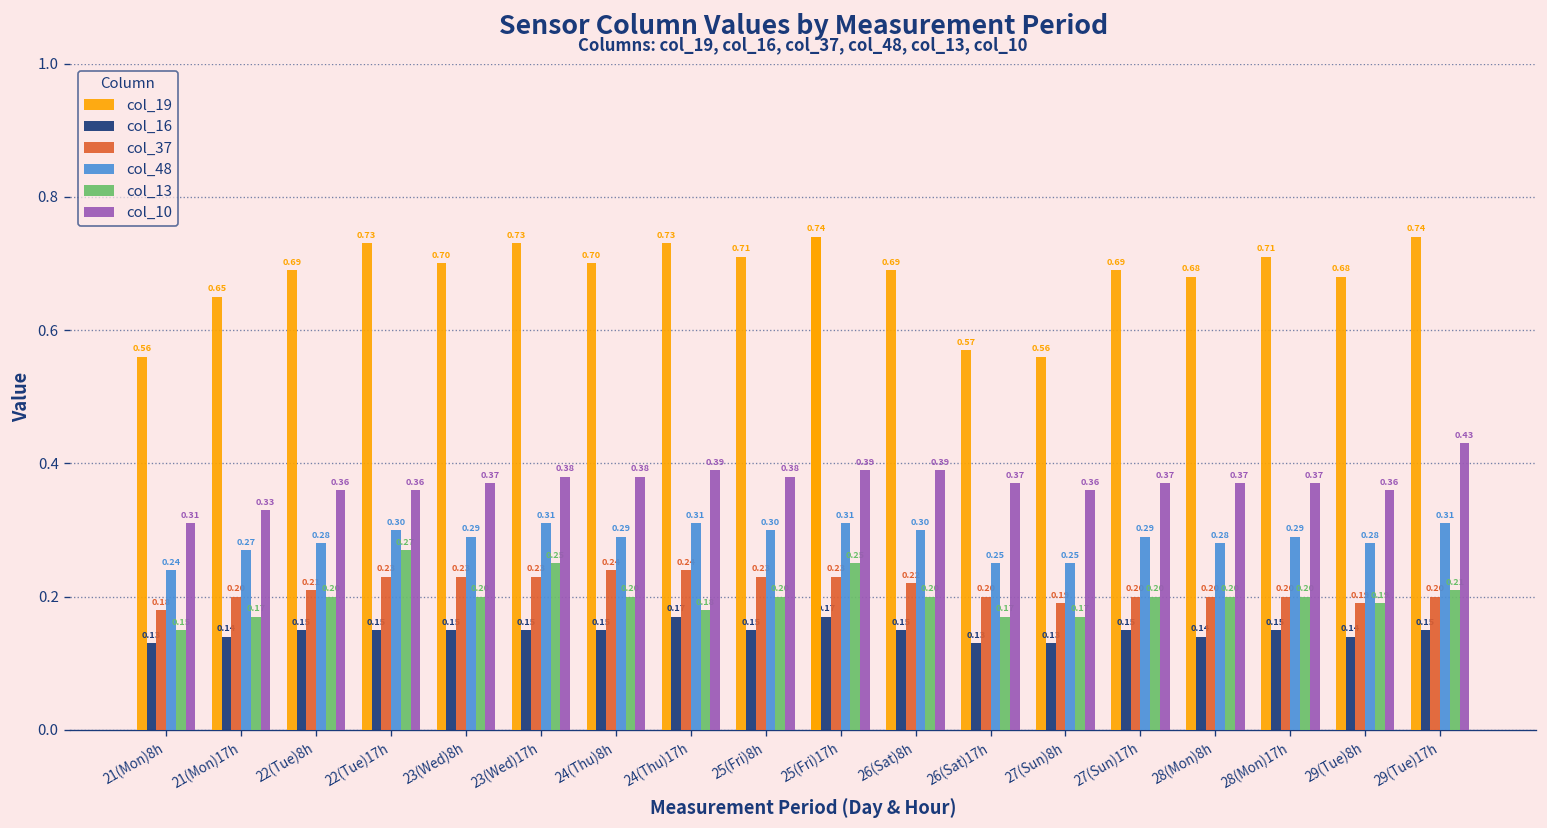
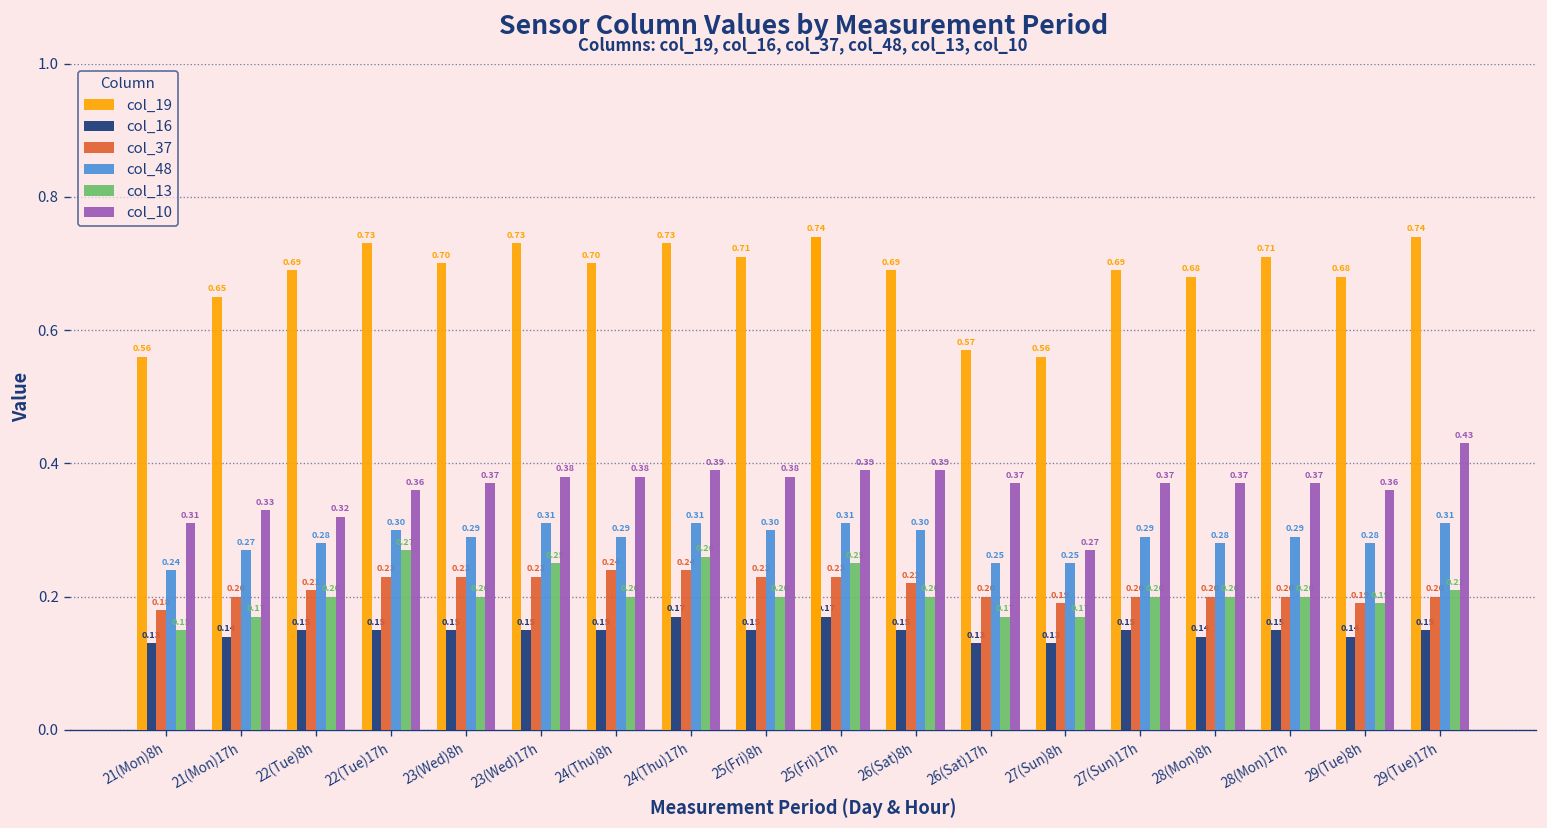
  {
    "col_16": {
      "21(Mon)8h": 0.13,
      "21(Mon)17h": 0.14,
      "22(Tue)8h": 0.15,
      "22(Tue)17h": 0.15,
      "23(Wed)8h": 0.15,
      "23(Wed)17h": 0.15,
      "24(Thu)8h": 0.15,
      "24(Thu)17h": 0.17,
      "25(Fri)8h": 0.15,
      "25(Fri)17h": 0.17,
      "26(Sat)8h": 0.15,
      "26(Sat)17h": 0.13,
      "27(Sun)8h": 0.13,
      "27(Sun)17h": 0.15,
      "28(Mon)8h": 0.14,
      "28(Mon)17h": 0.15,
      "29(Tue)8h": 0.14,
      "29(Tue)17h": 0.15
    },
    "col_37": {
      "21(Mon)8h": 0.18,
      "21(Mon)17h": 0.20,
      "22(Tue)8h": 0.21,
      "22(Tue)17h": 0.23,
      "23(Wed)8h": 0.23,
      "23(Wed)17h": 0.23,
      "24(Thu)8h": 0.24,
      "24(Thu)17h": 0.24,
      "25(Fri)8h": 0.23,
      "25(Fri)17h": 0.23,
      "26(Sat)8h": 0.22,
      "26(Sat)17h": 0.20,
      "27(Sun)8h": 0.19,
      "27(Sun)17h": 0.20,
      "28(Mon)8h": 0.20,
      "28(Mon)17h": 0.20,
      "29(Tue)8h": 0.19,
      "29(Tue)17h": 0.20
    },
    "col_48": {
      "21(Mon)8h": 0.24,
      "21(Mon)17h": 0.27,
      "22(Tue)8h": 0.28,
      "22(Tue)17h": 0.30,
      "23(Wed)8h": 0.29,
      "23(Wed)17h": 0.31,
      "24(Thu)8h": 0.29,
      "24(Thu)17h": 0.31,
      "25(Fri)8h": 0.30,
      "25(Fri)17h": 0.31,
      "26(Sat)8h": 0.30,
      "26(Sat)17h": 0.25,
      "27(Sun)8h": 0.25,
      "27(Sun)17h": 0.29,
      "28(Mon)8h": 0.28,
      "28(Mon)17h": 0.29,
      "29(Tue)8h": 0.28,
      "29(Tue)17h": 0.31
    },
    "col_13": {
      "21(Mon)8h": 0.15,
      "21(Mon)17h": 0.17,
      "22(Tue)8h": 0.20,
      "22(Tue)17h": 0.27,
      "23(Wed)8h": 0.20,
      "23(Wed)17h": 0.25,
      "24(Thu)8h": 0.20,
-     "24(Thu)17h": 0.18,
+     "24(Thu)17h": 0.26,
      "25(Fri)8h": 0.20,
      "25(Fri)17h": 0.25,
      "26(Sat)8h": 0.20,
      "26(Sat)17h": 0.17,
      "27(Sun)8h": 0.17,
      "27(Sun)17h": 0.20,
      "28(Mon)8h": 0.20,
      "28(Mon)17h": 0.20,
      "29(Tue)8h": 0.19,
      "29(Tue)17h": 0.21
    },
    "col_10": {
      "21(Mon)8h": 0.31,
      "21(Mon)17h": 0.33,
-     "22(Tue)8h": 0.36,
+     "22(Tue)8h": 0.32,
      "22(Tue)17h": 0.36,
      "23(Wed)8h": 0.37,
      "23(Wed)17h": 0.38,
      "24(Thu)8h": 0.38,
      "24(Thu)17h": 0.39,
      "25(Fri)8h": 0.38,
      "25(Fri)17h": 0.39,
      "26(Sat)8h": 0.39,
      "26(Sat)17h": 0.37,
-     "27(Sun)8h": 0.36,
+     "27(Sun)8h": 0.27,
      "27(Sun)17h": 0.37,
      "28(Mon)8h": 0.37,
      "28(Mon)17h": 0.37,
      "29(Tue)8h": 0.36,
      "29(Tue)17h": 0.43
    }
  }
